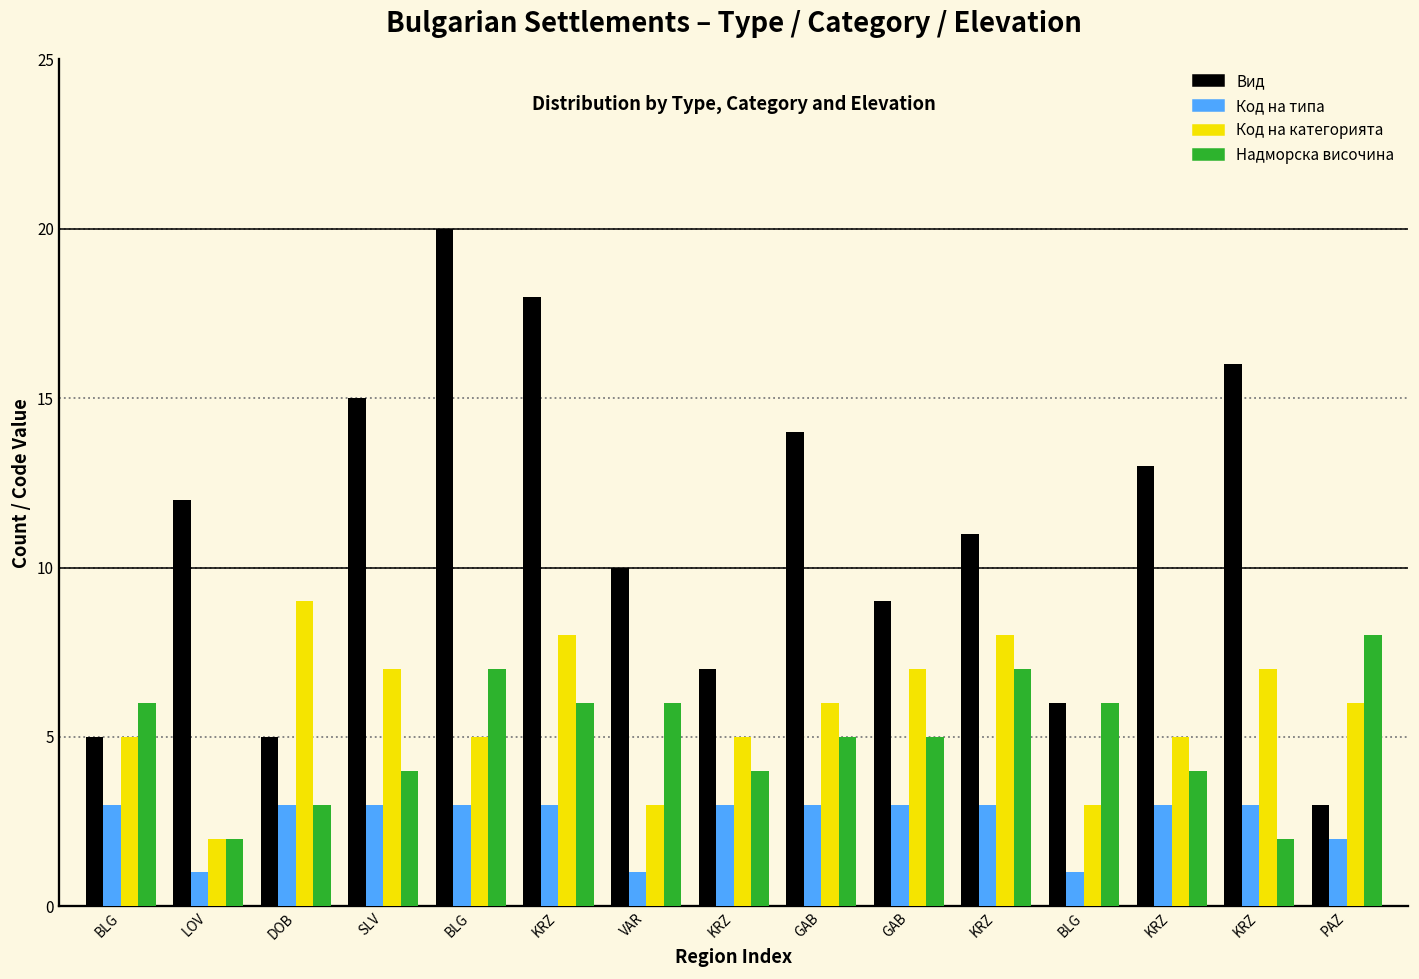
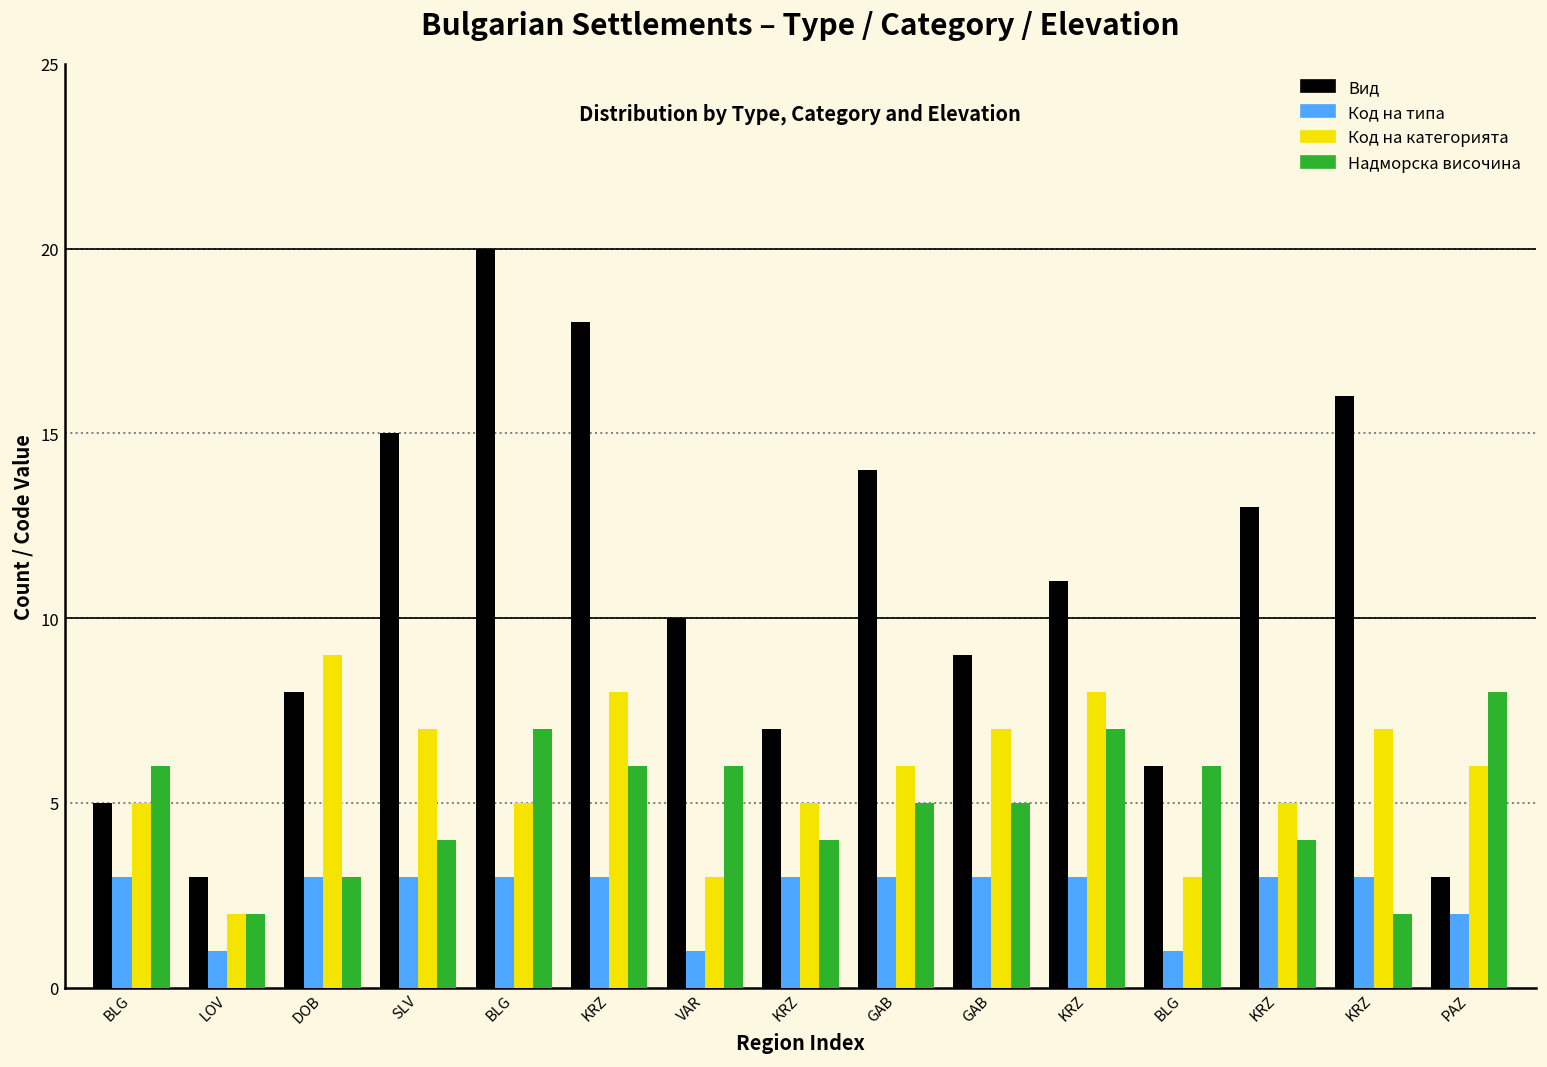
  {
    "Вид": {
-     "LOV": 12,
-     "DOB": 5,
+     "LOV": 3,
+     "DOB": 8,
      "SLV": 15,
      "VAR": 10,
      "PAZ": 3
    },
    "Код на типа": {
      "LOV": 1,
      "DOB": 3,
      "SLV": 3,
      "VAR": 1,
      "PAZ": 2
    },
    "Код на категорията": {
      "LOV": 2,
      "DOB": 9,
      "SLV": 7,
      "VAR": 3,
      "PAZ": 6
    },
    "Надморска височина": {
      "LOV": 2,
      "DOB": 3,
      "SLV": 4,
      "VAR": 6,
      "PAZ": 8
    }
  }
